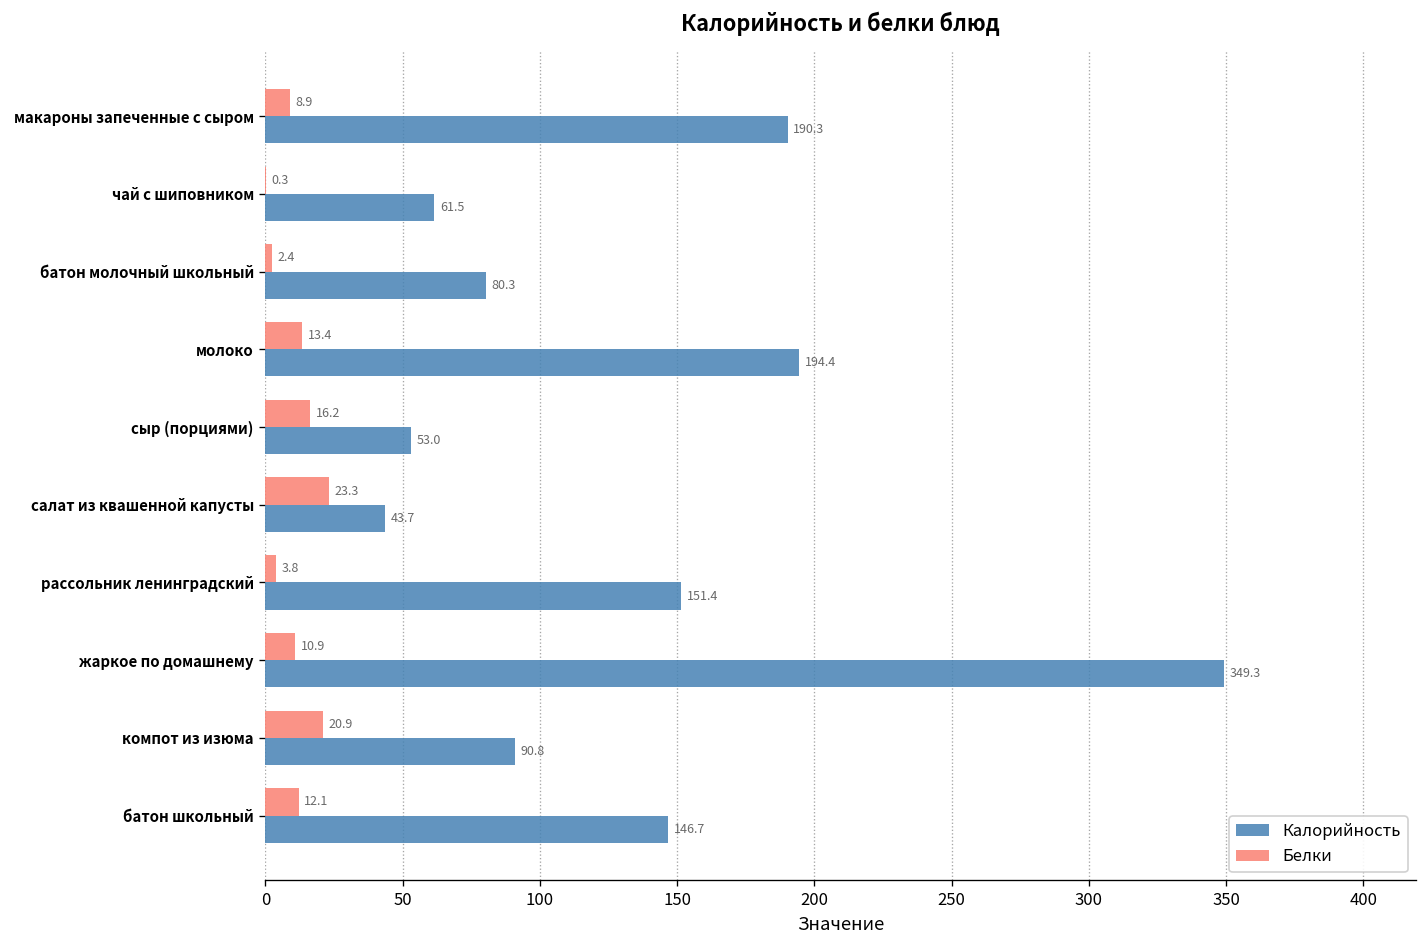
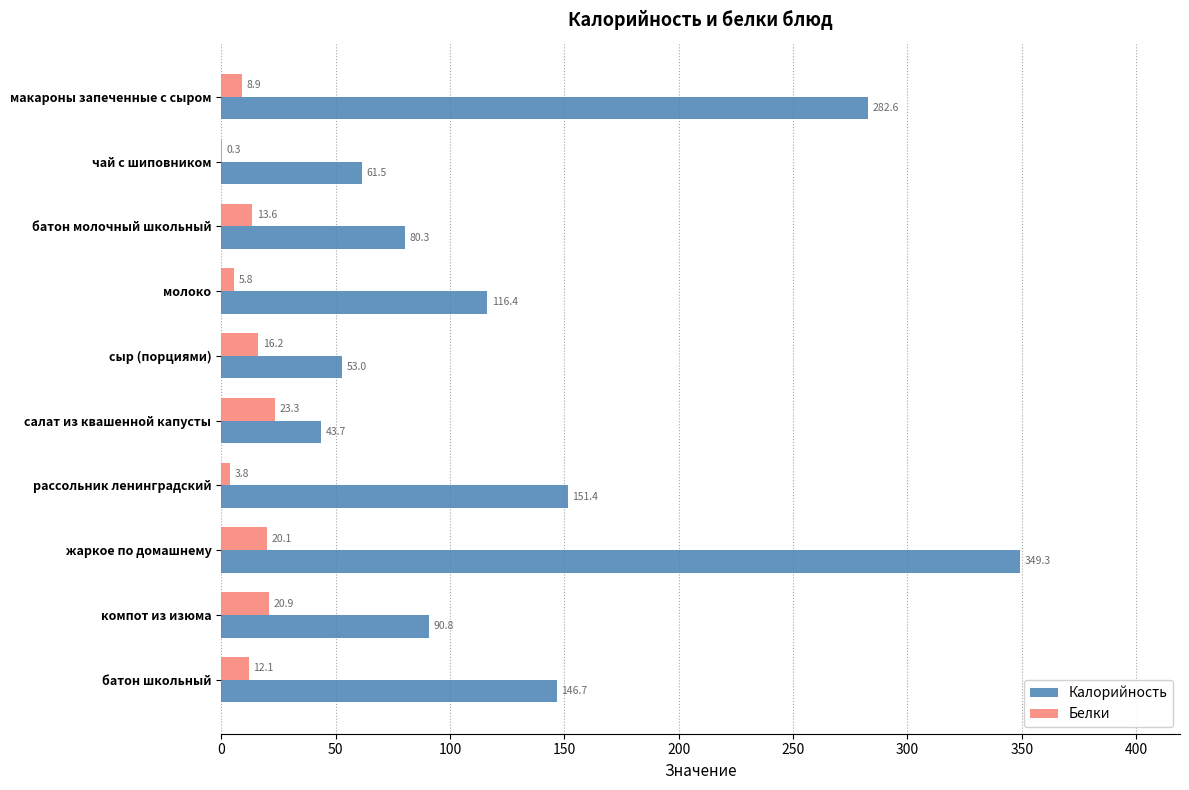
  {
    "Калорийность": {
-     "макароны запеченные с сыром": 190.3,
+     "макароны запеченные с сыром": 282.6,
      "чай с шиповником": 61.5,
      "батон молочный школьный": 80.3,
-     "молоко": 194.4,
+     "молоко": 116.4,
      "сыр (порциями)": 53.0,
      "салат из квашенной капусты": 43.7,
      "рассольник ленинградский": 151.4,
      "жаркое по домашнему": 349.3,
      "компот из изюма": 90.8,
      "батон школьный": 146.7
    },
    "Белки": {
      "макароны запеченные с сыром": 8.9,
      "чай с шиповником": 0.3,
-     "батон молочный школьный": 2.4,
-     "молоко": 13.4,
+     "батон молочный школьный": 13.6,
+     "молоко": 5.8,
      "сыр (порциями)": 16.2,
      "салат из квашенной капусты": 23.3,
      "рассольник ленинградский": 3.8,
-     "жаркое по домашнему": 10.9,
+     "жаркое по домашнему": 20.1,
      "компот из изюма": 20.9,
      "батон школьный": 12.1
    }
  }
